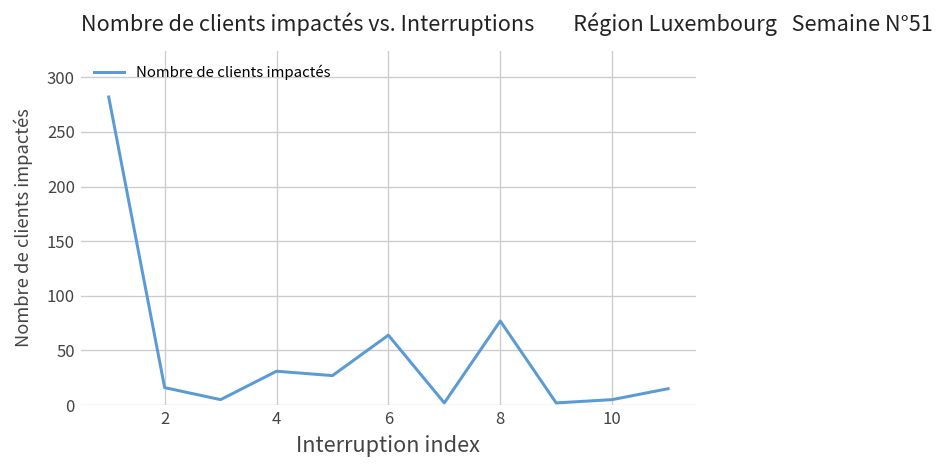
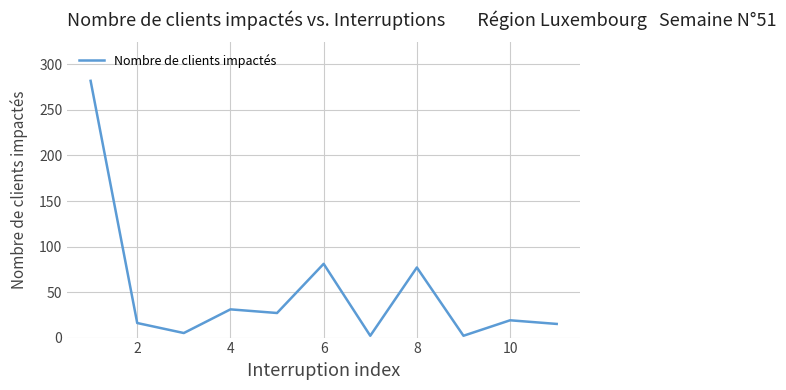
  {
    "2": 20,
    "4": 30,
-   "6": 60,
+   "6": 80,
    "8": 80,
-   "10": 10
+   "10": 20
  }
